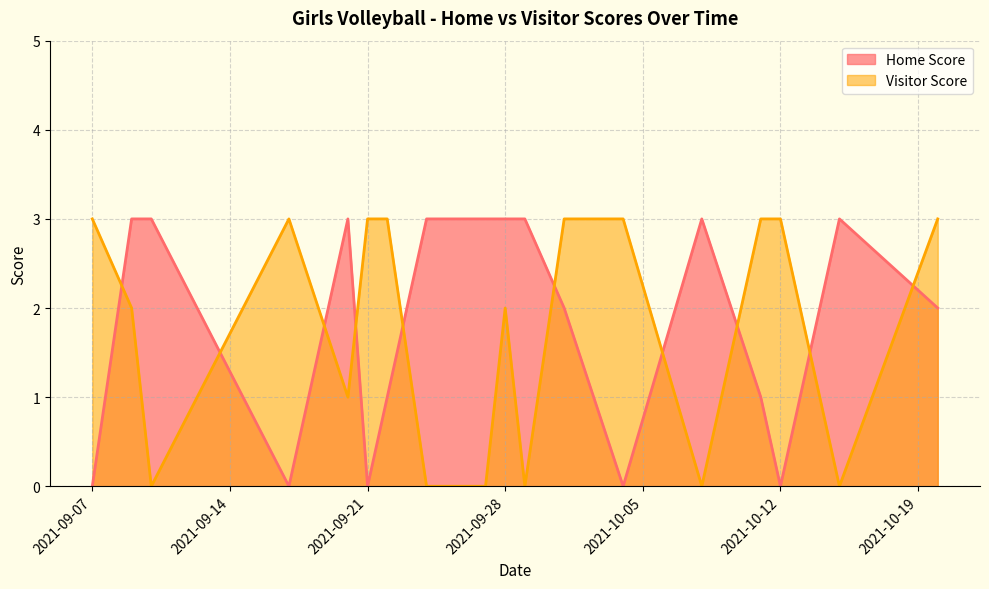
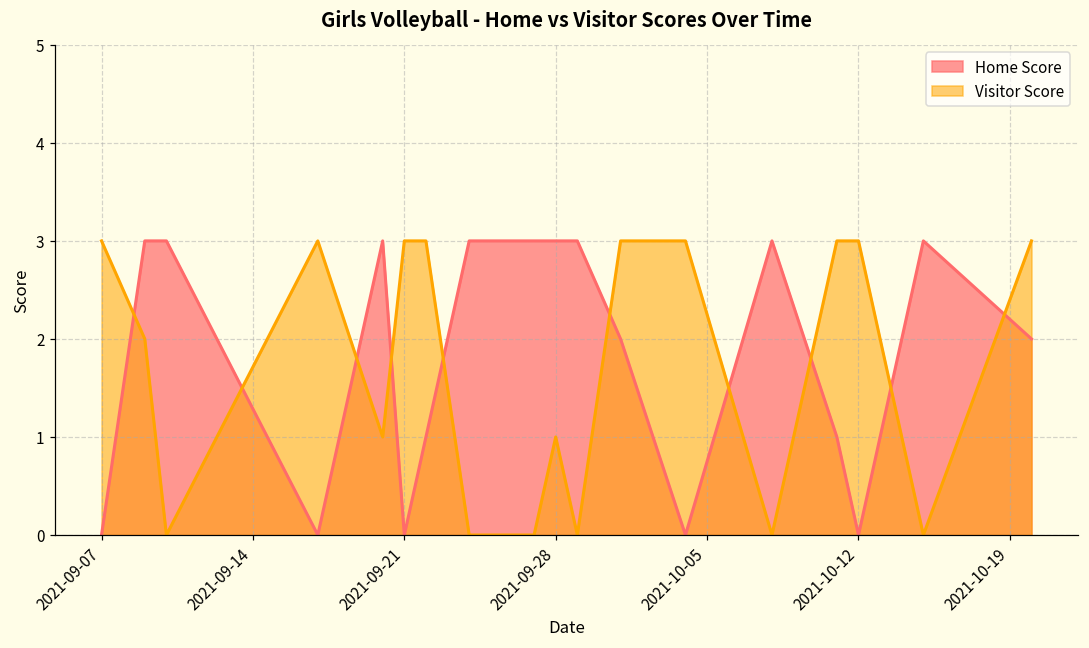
  {
    "Home Score": {
      "2021-09-07": 0,
      "2021-09-21": 0,
      "2021-09-28": 3,
      "2021-10-12": 0
    },
    "Visitor Score": {
      "2021-09-07": 3,
      "2021-09-21": 3,
-     "2021-09-28": 2,
+     "2021-09-28": 1,
      "2021-10-12": 3
    }
  }
